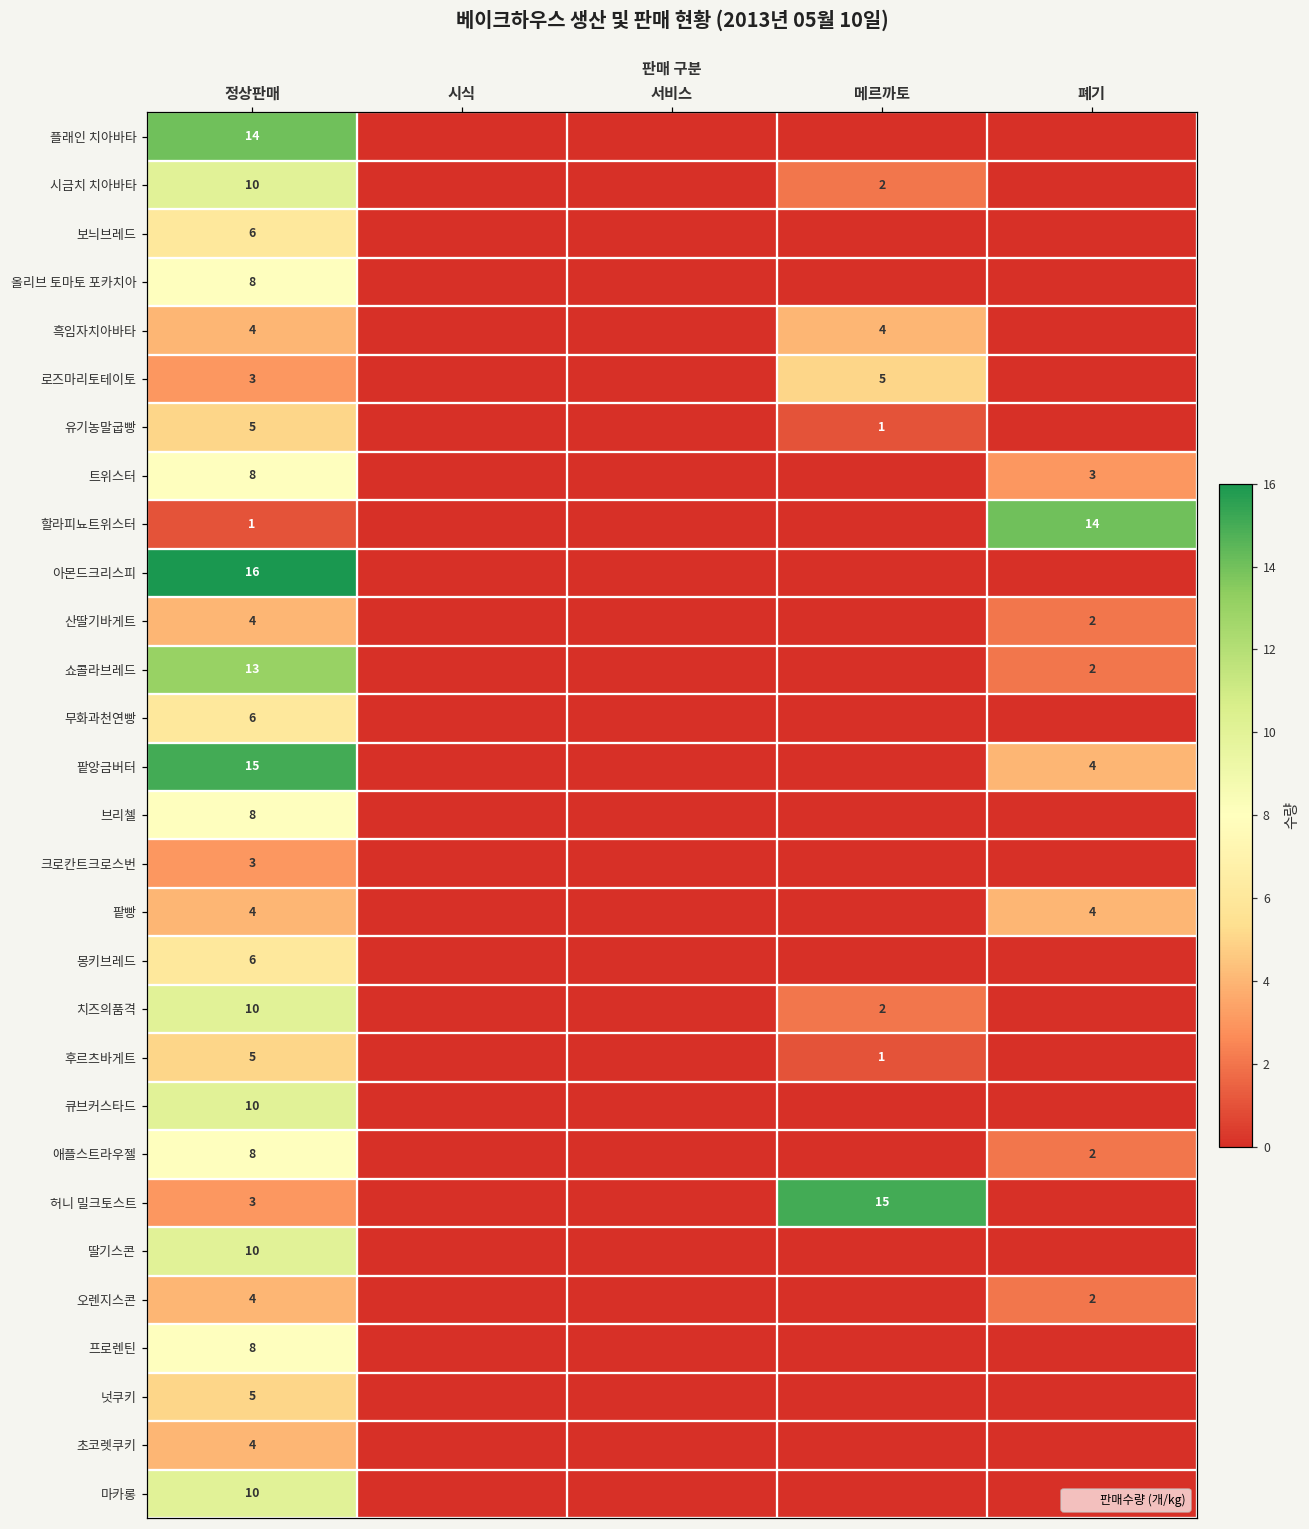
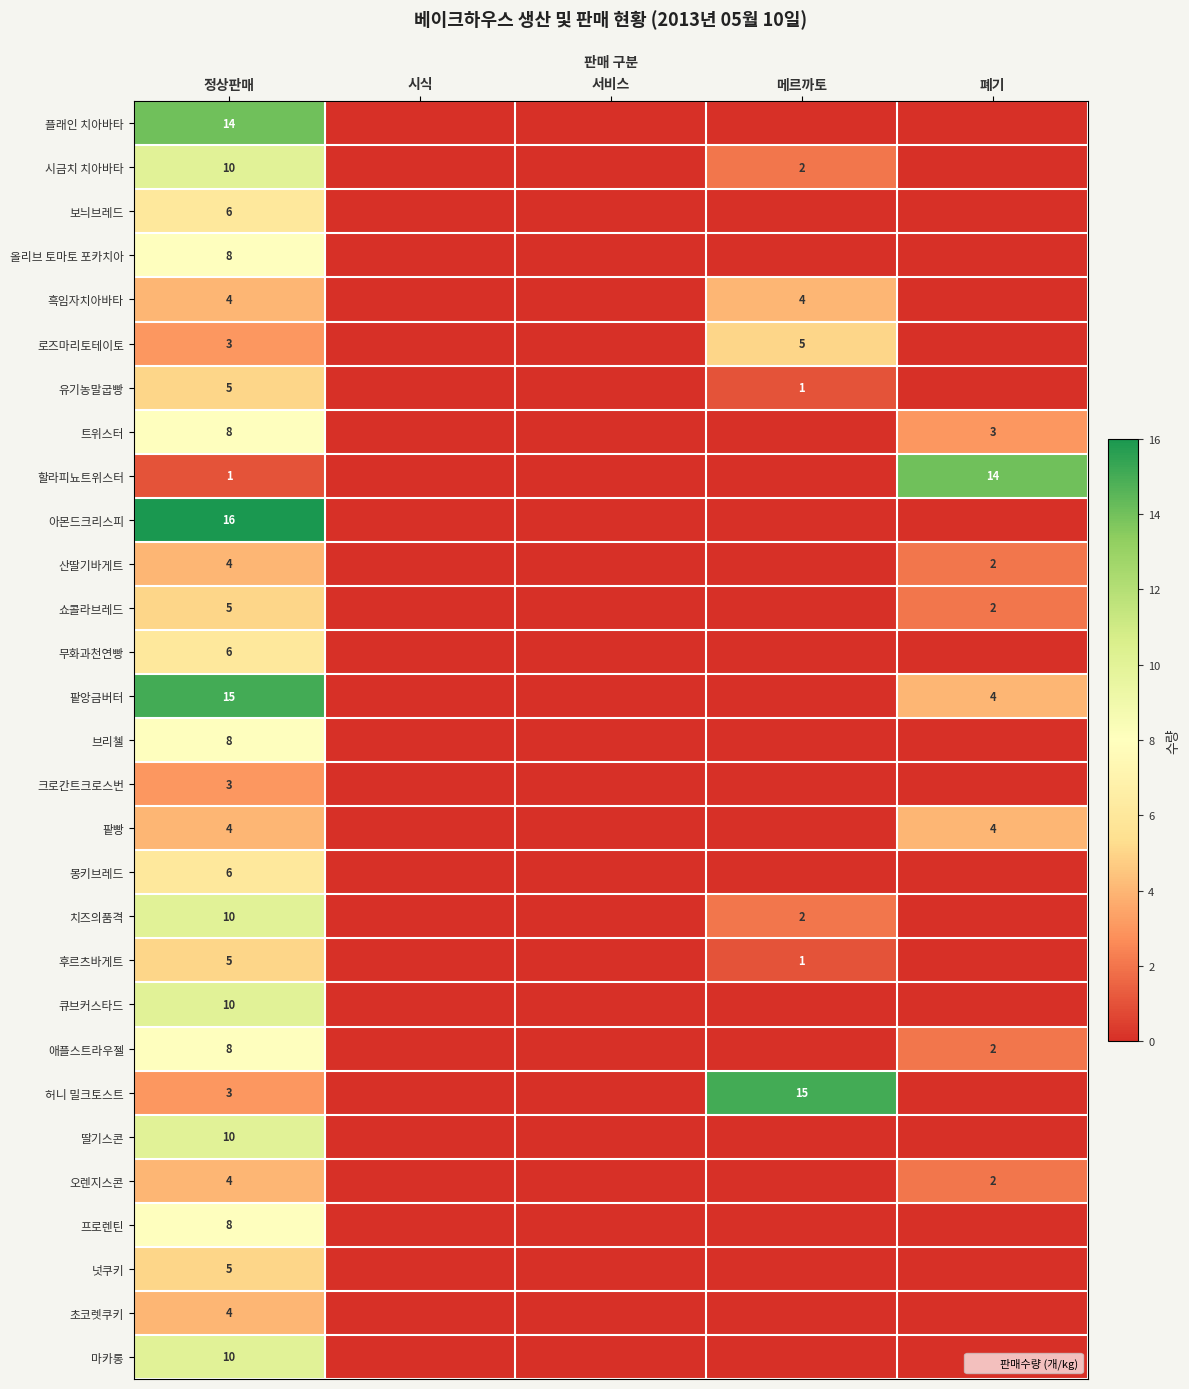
  {
    "플래인 치아바타": {
      "정상판매": 14
    },
    "시금치 치아바타": {
      "정상판매": 10,
      "메르까토": 2
    },
    "보늬브레드": {
      "정상판매": 6
    },
    "올리브 토마토 포카치아": {
      "정상판매": 8
    },
    "흑임자치아바타": {
      "정상판매": 4,
      "메르까토": 4
    },
    "로즈마리토테이토": {
      "정상판매": 3,
      "메르까토": 5
    },
    "유기농말굽빵": {
      "정상판매": 5,
      "메르까토": 1
    },
    "트위스터": {
      "정상판매": 8,
      "폐기": 3
    },
    "할라피뇨트위스터": {
      "정상판매": 1,
      "폐기": 14
    },
    "아몬드크리스피": {
      "정상판매": 16
    },
    "산딸기바게트": {
      "정상판매": 4,
      "폐기": 2
    },
    "쇼콜라브레드": {
-     "정상판매": 13,
+     "정상판매": 5,
      "폐기": 2
    },
    "무화과천연빵": {
      "정상판매": 6
    },
    "팥앙금버터": {
      "정상판매": 15,
      "폐기": 4
    },
    "브리첼": {
      "정상판매": 8
    },
    "크로칸트크로스번": {
      "정상판매": 3
    },
    "팥빵": {
      "정상판매": 4,
      "폐기": 4
    },
    "몽키브레드": {
      "정상판매": 6
    },
    "치즈의품격": {
      "정상판매": 10,
      "메르까토": 2
    },
    "후르츠바게트": {
      "정상판매": 5,
      "메르까토": 1
    },
    "큐브커스타드": {
      "정상판매": 10
    },
    "애플스트라우젤": {
      "정상판매": 8,
      "폐기": 2
    },
    "허니 밀크토스트": {
      "정상판매": 3,
      "메르까토": 15
    },
    "딸기스콘": {
      "정상판매": 10
    },
    "오렌지스콘": {
      "정상판매": 4,
      "폐기": 2
    },
    "프로렌틴": {
      "정상판매": 8
    },
    "넛쿠키": {
      "정상판매": 5
    },
    "초코렛쿠키": {
      "정상판매": 4
    },
    "마카롱": {
      "정상판매": 10
    }
  }
